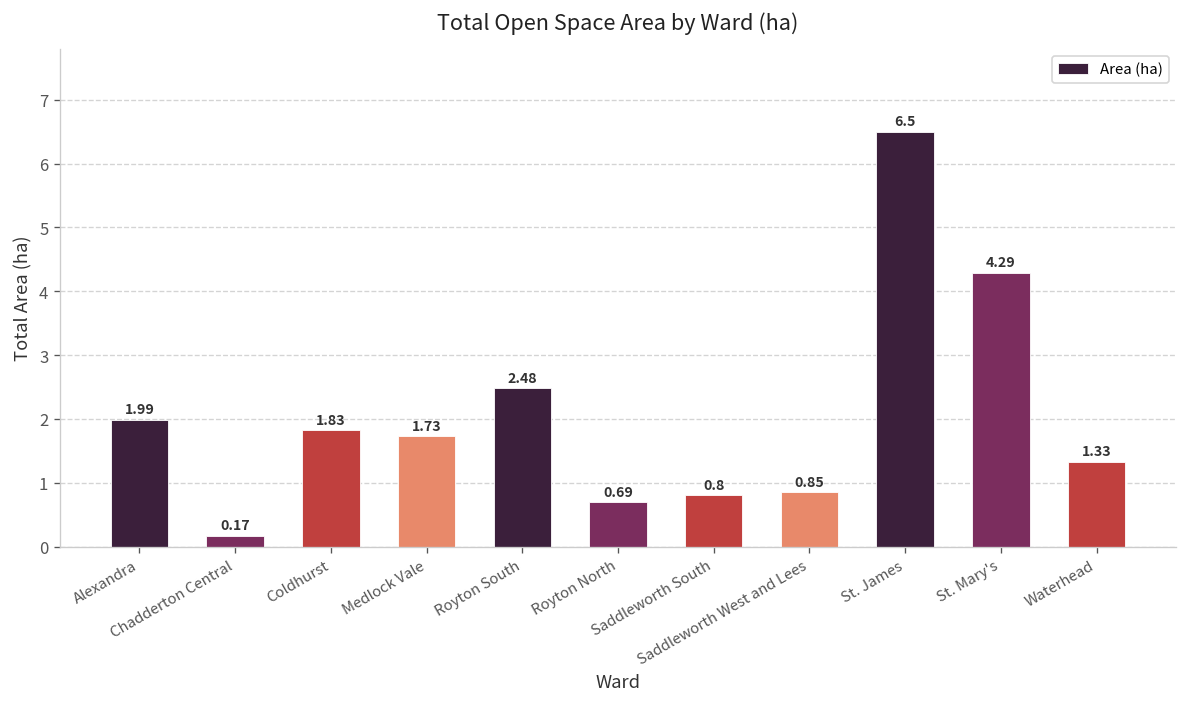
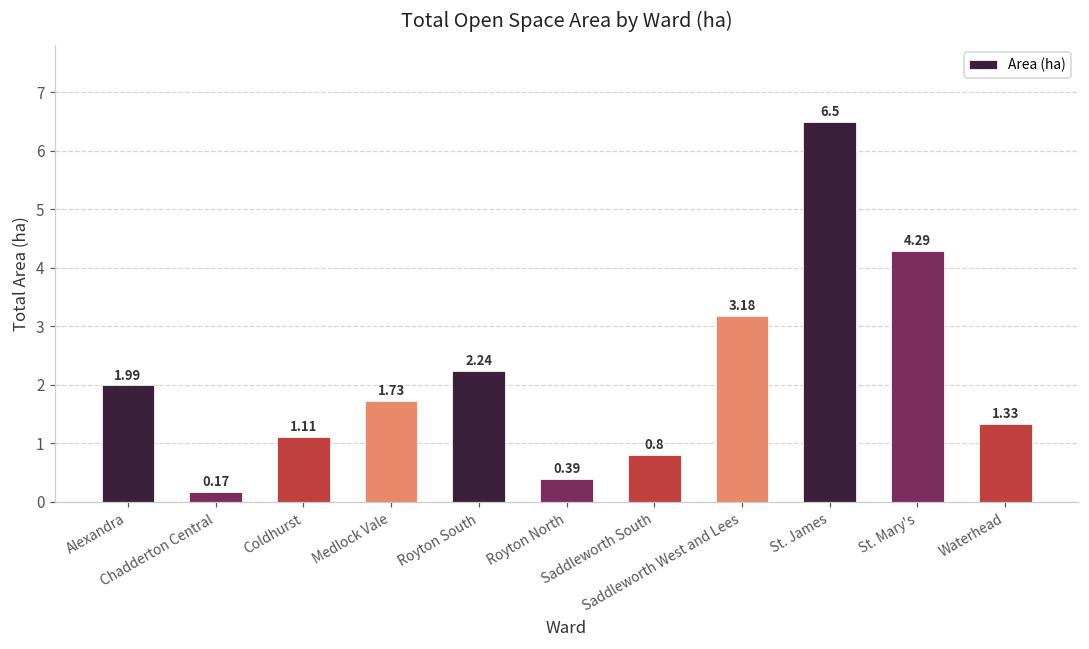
  {
    "Alexandra": 1.99,
    "Chadderton Central": 0.17,
-   "Coldhurst": 1.83,
+   "Coldhurst": 1.11,
    "Medlock Vale": 1.73,
-   "Royton South": 2.48,
-   "Royton North": 0.69,
+   "Royton South": 2.24,
+   "Royton North": 0.39,
    "Saddleworth South": 0.8,
-   "Saddleworth West and Lees": 0.85,
+   "Saddleworth West and Lees": 3.18,
    "St. James": 6.5,
    "St. Mary's": 4.29,
    "Waterhead": 1.33
  }
